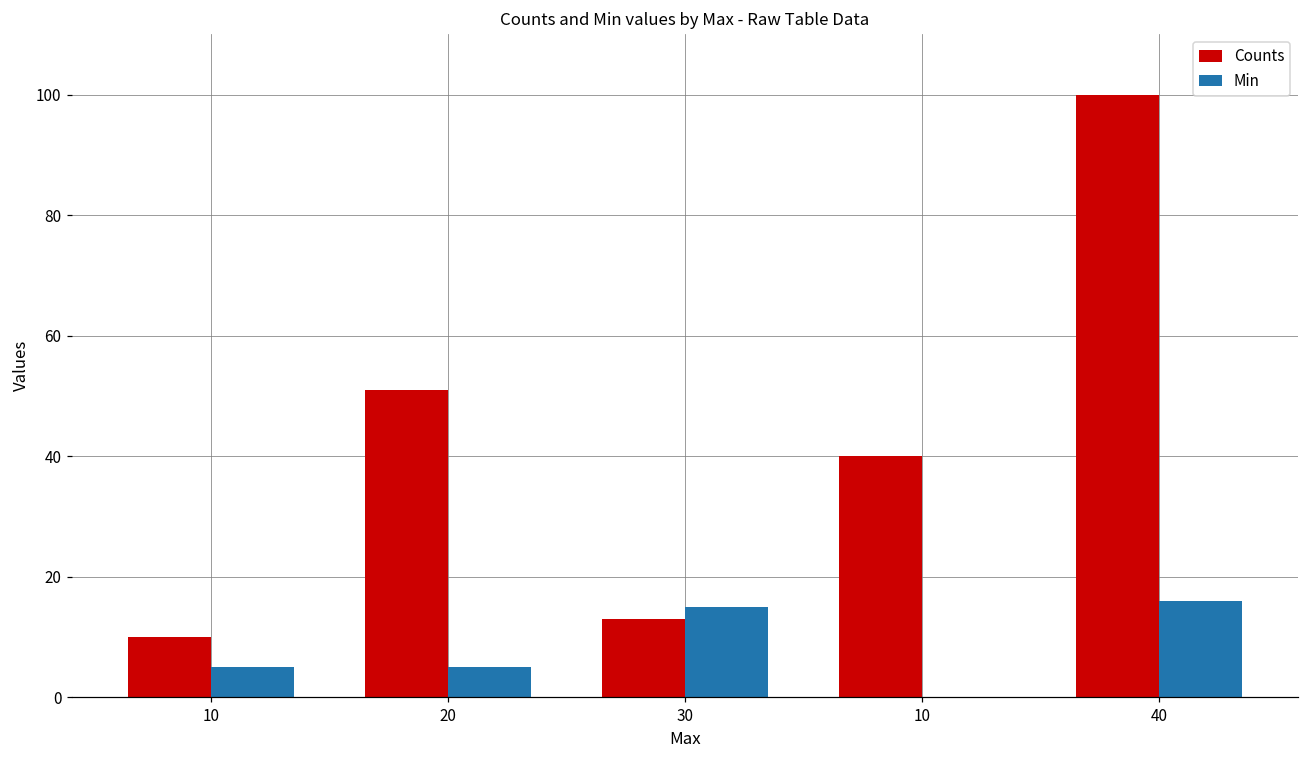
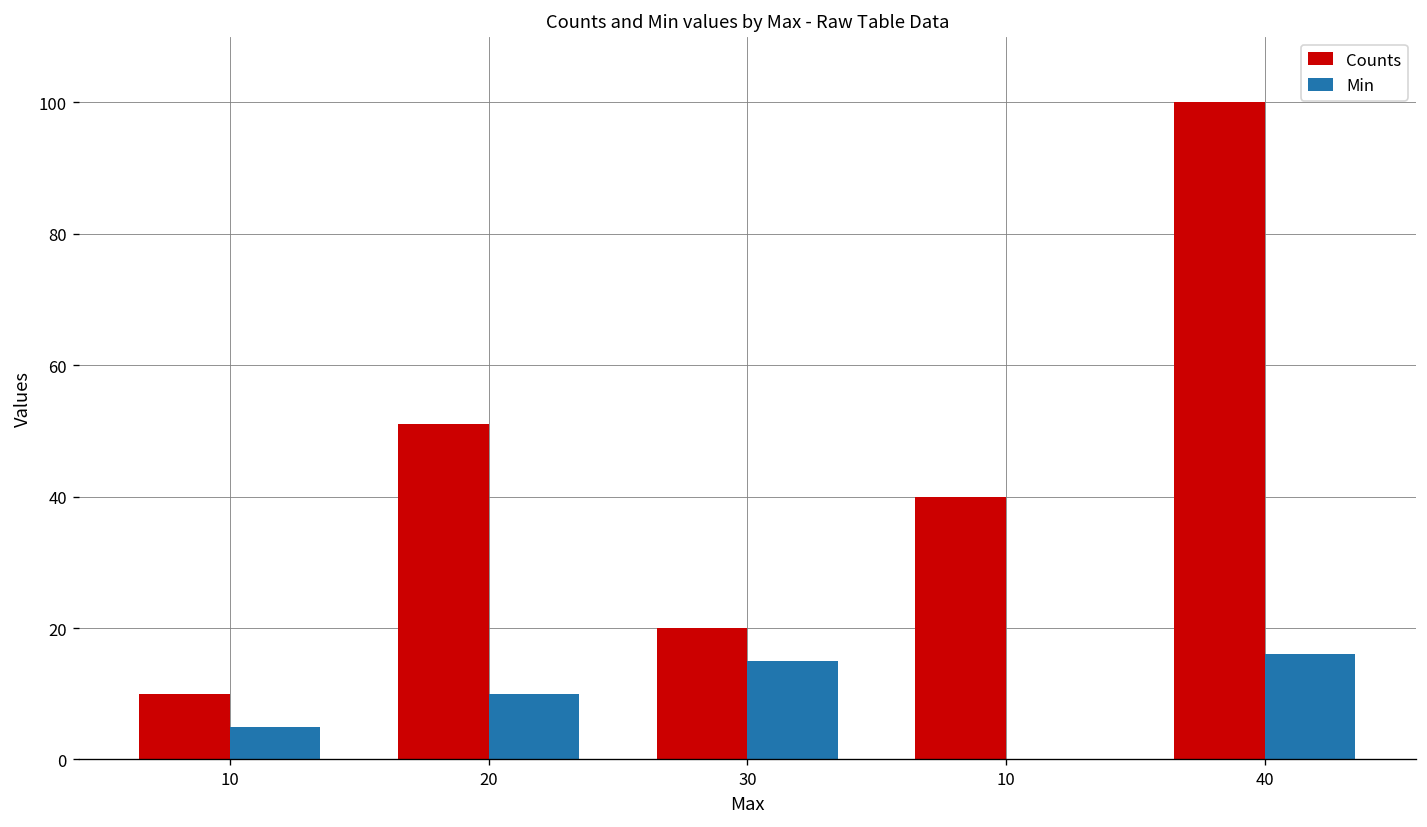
  {
    "Counts": {
      "20": 51,
-     "30": 13,
+     "30": 20,
      "40": 100
    },
    "Min": {
-     "20": 5,
+     "20": 10,
      "30": 15,
      "40": 16
    }
  }
